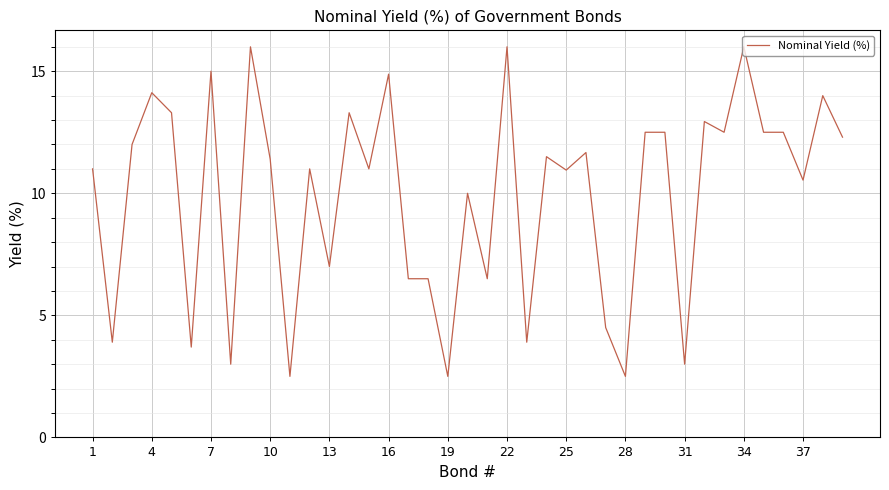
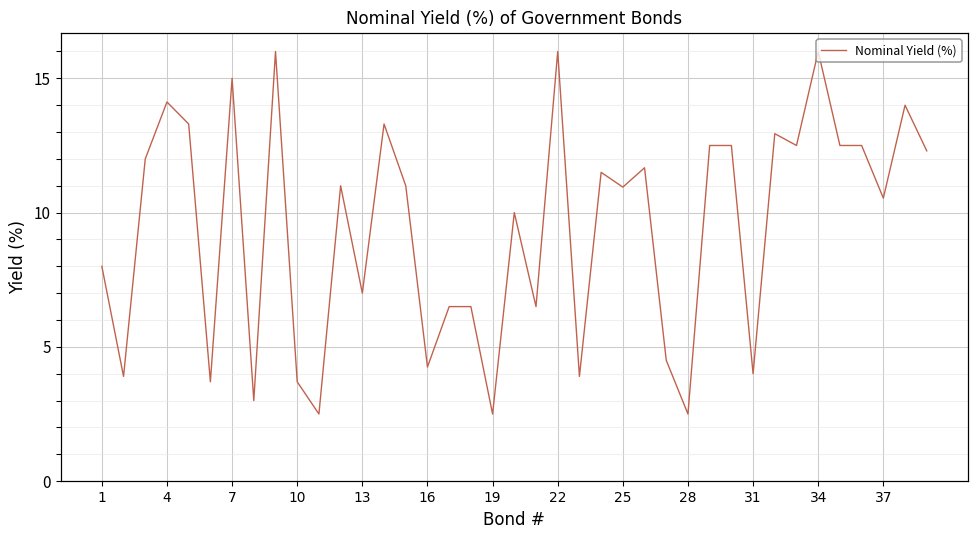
  {
-   "1": 11,
+   "1": 8,
    "4": 14.1,
    "7": 15.0,
-   "10": 11.4,
+   "10": 3.7,
    "13": 7.0,
-   "16": 14.9,
+   "16": 4.3,
    "19": 2.5,
    "22": 16.0,
    "25": 11.0,
    "28": 2.5,
-   "31": 3,
+   "31": 4,
    "37": 10.5
  }
